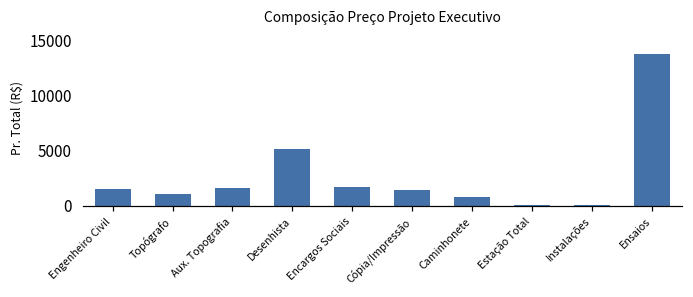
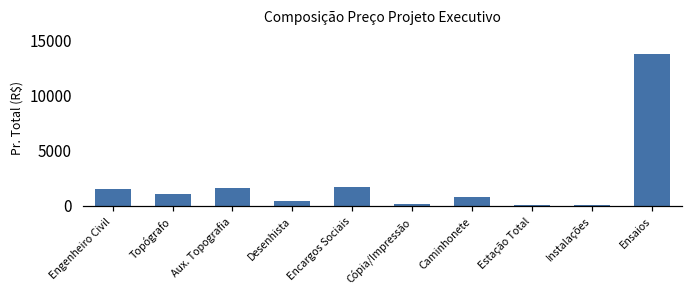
  {
    "Engenheiro Civil": 1500,
    "Topógrafo": 1100,
    "Aux. Topografia": 1600,
-   "Desenhista": 5100,
+   "Desenhista": 400,
    "Encargos Sociais": 1700,
-   "Cópia/Impressão": 1400,
+   "Cópia/Impressão": 100,
    "Caminhonete": 800,
    "Ensaios": 13800
  }
